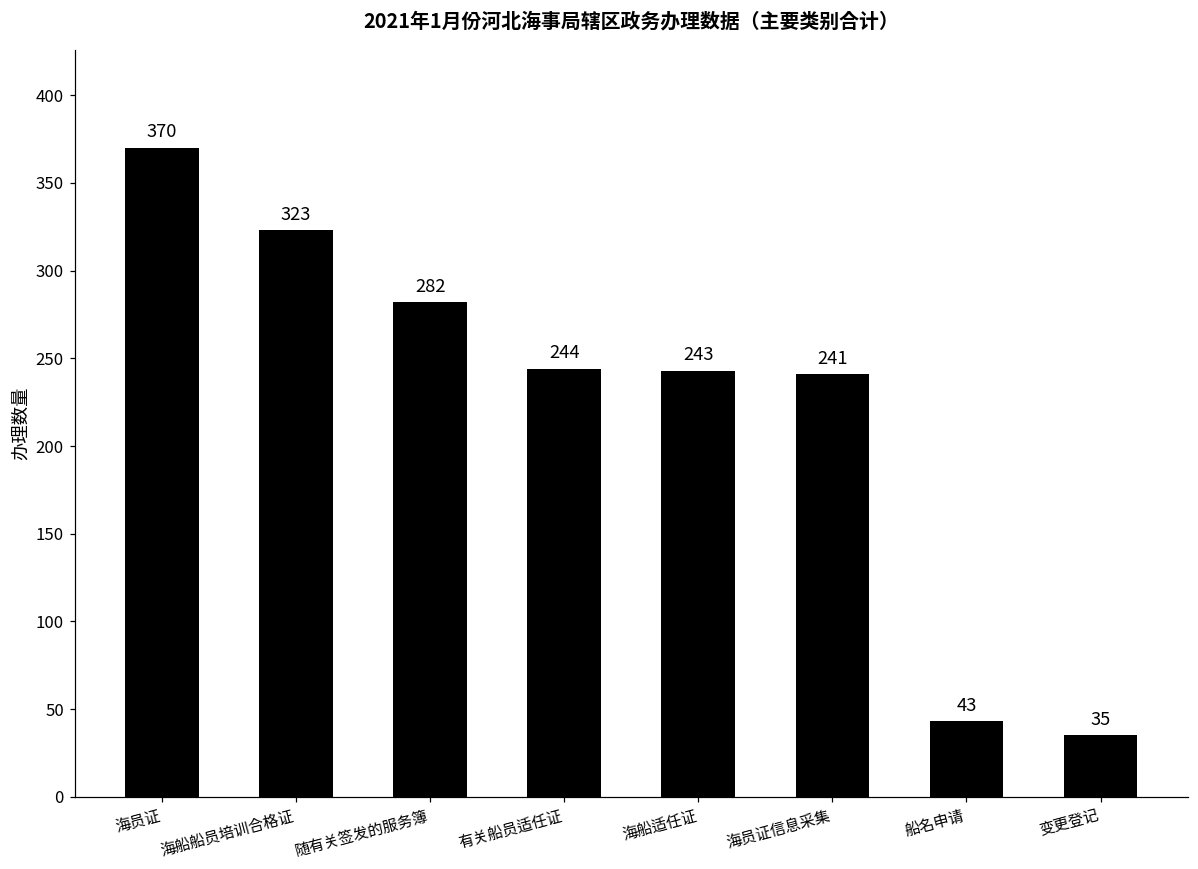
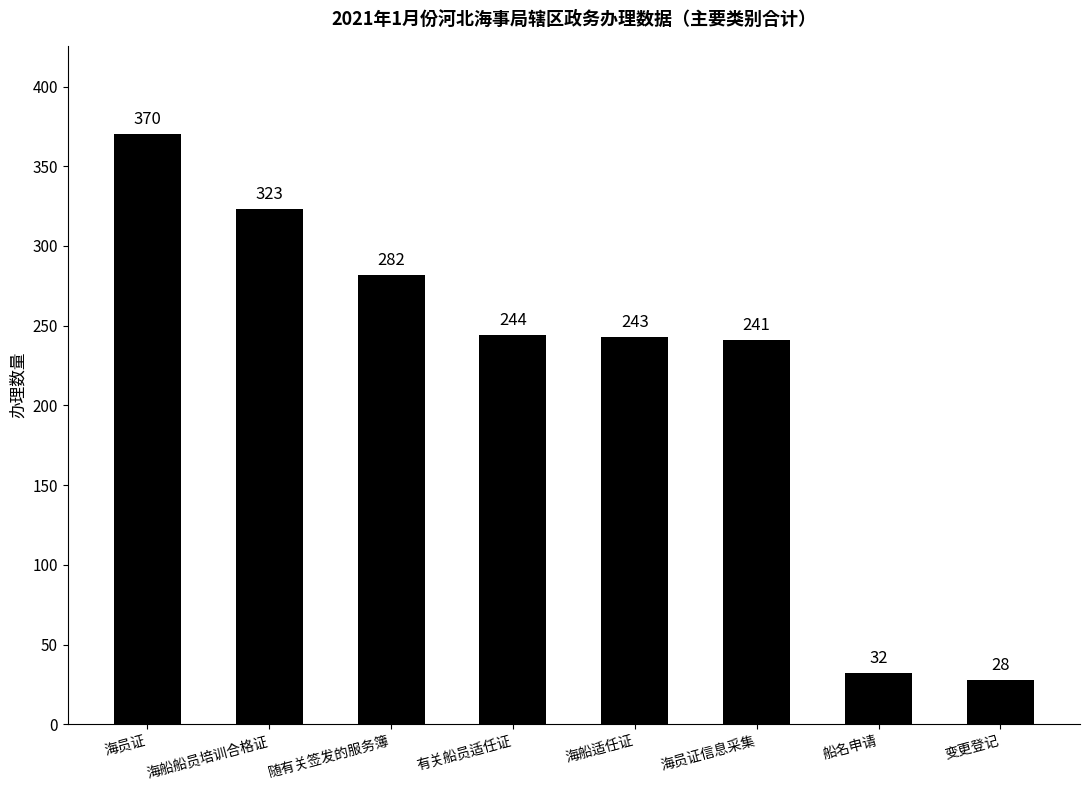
  {
    "海员证": 370,
    "海船船员培训合格证": 323,
    "随有关签发的服务簿": 282,
    "有关船员适任证": 244,
    "海船适任证": 243,
    "海员证信息采集": 241,
-   "船名申请": 43,
-   "变更登记": 35
+   "船名申请": 32,
+   "变更登记": 28
  }
